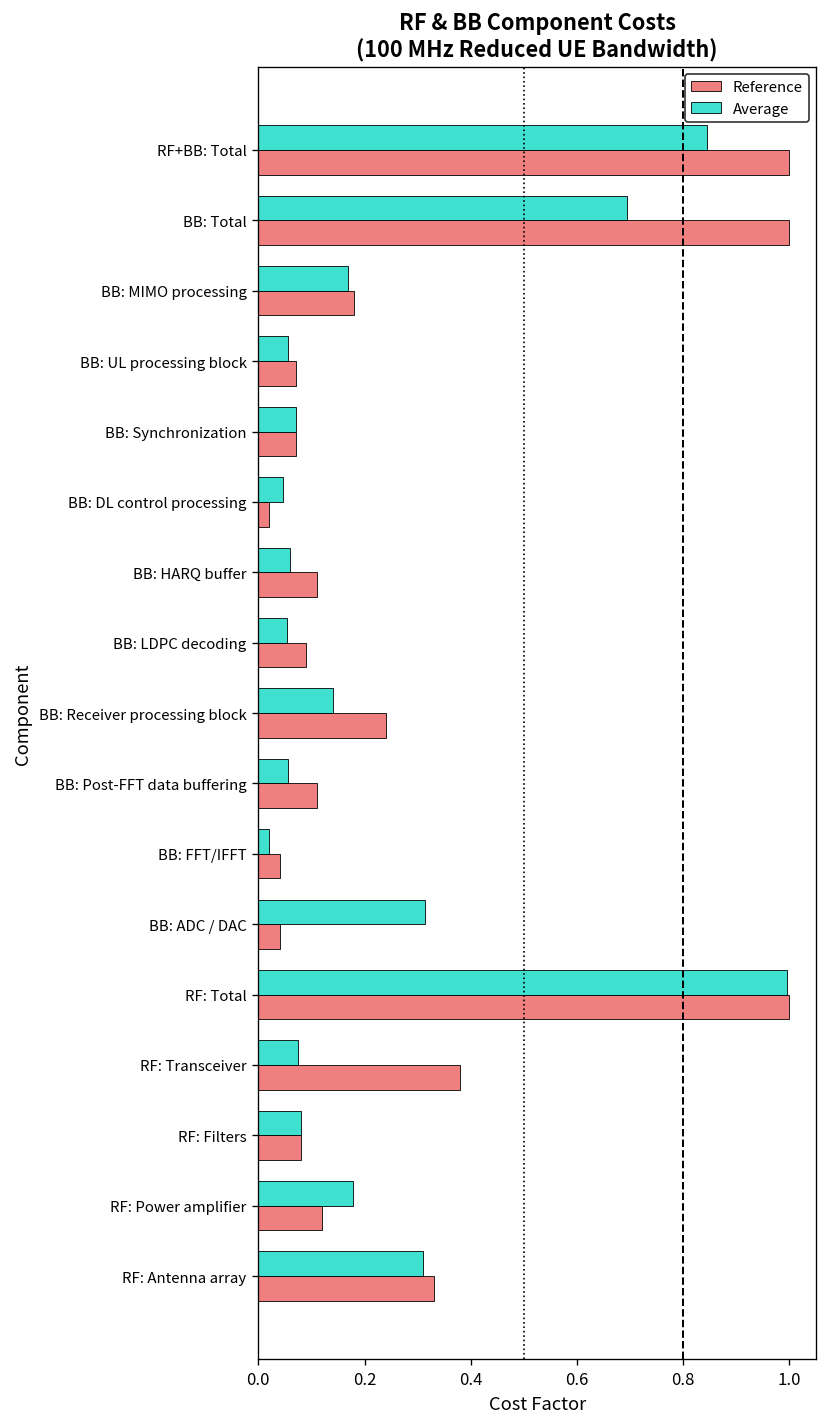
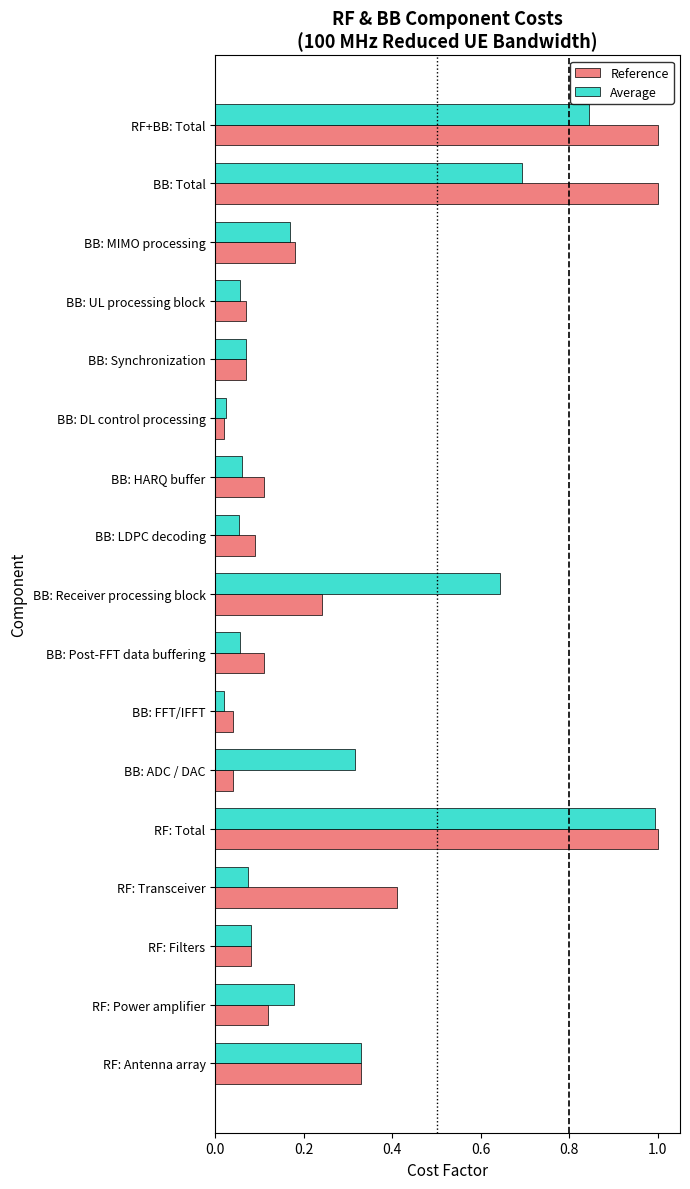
  {
    "Reference": {
      "RF+BB: Total": 1.00,
      "BB: Total": 1.00,
      "BB: MIMO processing": 0.18,
      "BB: UL processing block": 0.07,
      "BB: Synchronization": 0.07,
      "BB: DL control processing": 0.02,
      "BB: HARQ buffer": 0.11,
      "BB: LDPC decoding": 0.09,
      "BB: Receiver processing block": 0.24,
      "BB: Post-FFT data buffering": 0.11,
      "BB: FFT/IFFT": 0.04,
      "BB: ADC / DAC": 0.04,
      "RF: Total": 1.00,
-     "RF: Transceiver": 0.38,
+     "RF: Transceiver": 0.41,
      "RF: Filters": 0.08,
      "RF: Power amplifier": 0.12,
      "RF: Antenna array": 0.33
    },
    "Average": {
      "RF+BB: Total": 0.84,
      "BB: Total": 0.69,
      "BB: MIMO processing": 0.17,
      "BB: UL processing block": 0.06,
      "BB: Synchronization": 0.07,
-     "BB: DL control processing": 0.05,
+     "BB: DL control processing": 0.02,
      "BB: HARQ buffer": 0.06,
      "BB: LDPC decoding": 0.05,
-     "BB: Receiver processing block": 0.14,
+     "BB: Receiver processing block": 0.64,
      "BB: Post-FFT data buffering": 0.06,
      "BB: FFT/IFFT": 0.02,
      "BB: ADC / DAC": 0.31,
      "RF: Total": 0.99,
      "RF: Transceiver": 0.07,
      "RF: Filters": 0.08,
      "RF: Power amplifier": 0.18,
-     "RF: Antenna array": 0.31
+     "RF: Antenna array": 0.33
    }
  }
